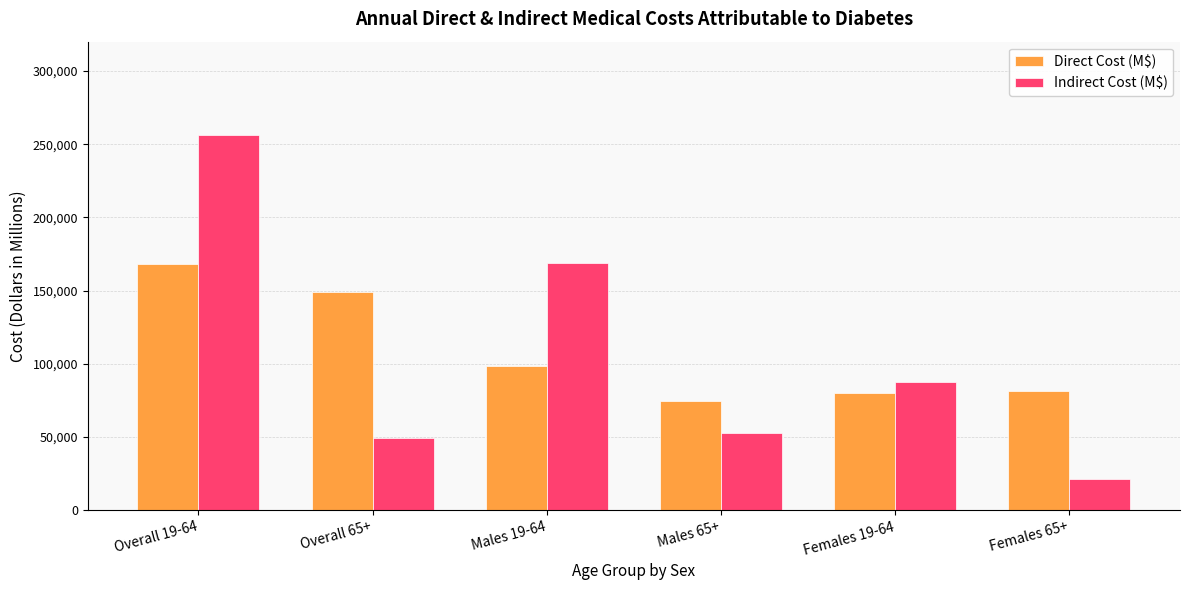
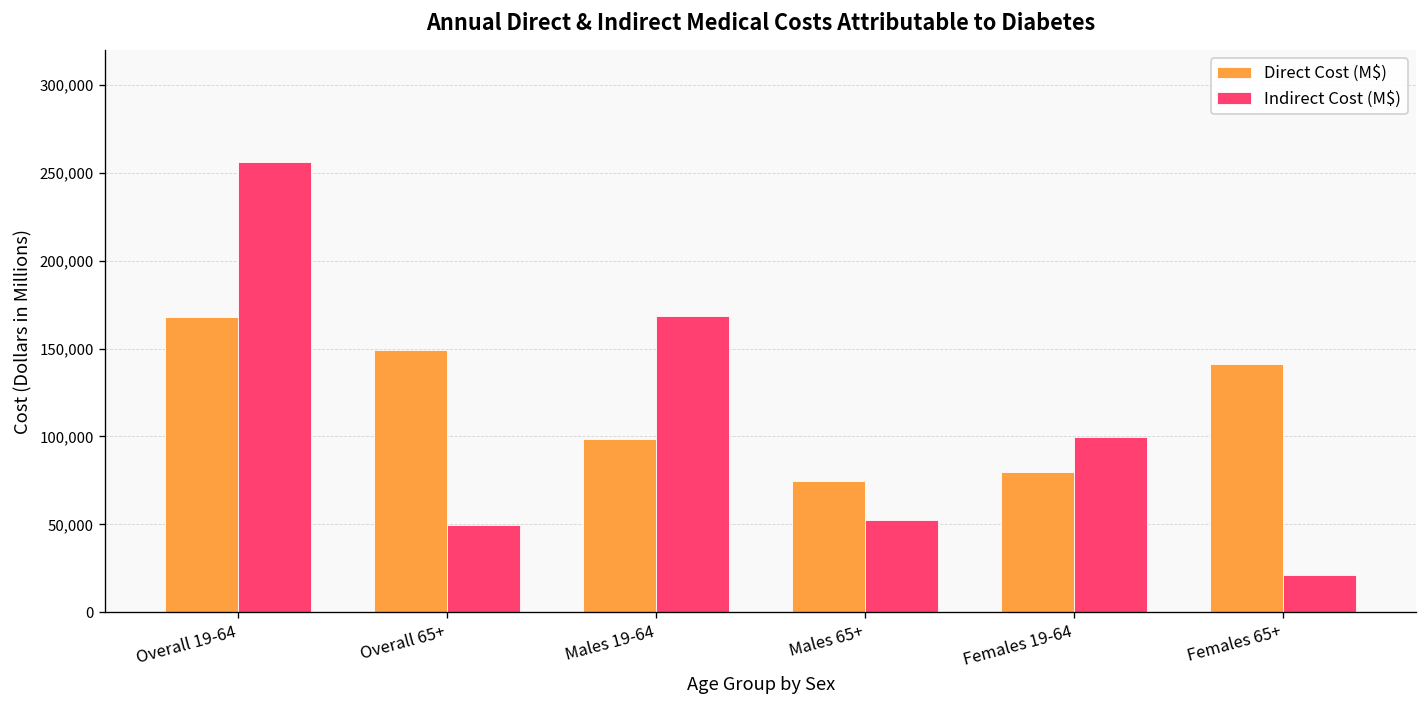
  {
    "Direct Cost (M$)": {
      "Overall 19-64": "168,000",
      "Overall 65+": "149,000",
      "Males 19-64": "99,000",
      "Males 65+": "75,000",
      "Females 19-64": "80,000",
-     "Females 65+": "81,000"
+     "Females 65+": "141,000"
    },
    "Indirect Cost (M$)": {
      "Overall 19-64": "256,000",
      "Overall 65+": "49,000",
      "Males 19-64": "169,000",
      "Males 65+": "53,000",
-     "Females 19-64": "87,000",
+     "Females 19-64": "100,000",
      "Females 65+": "21,000"
    }
  }
